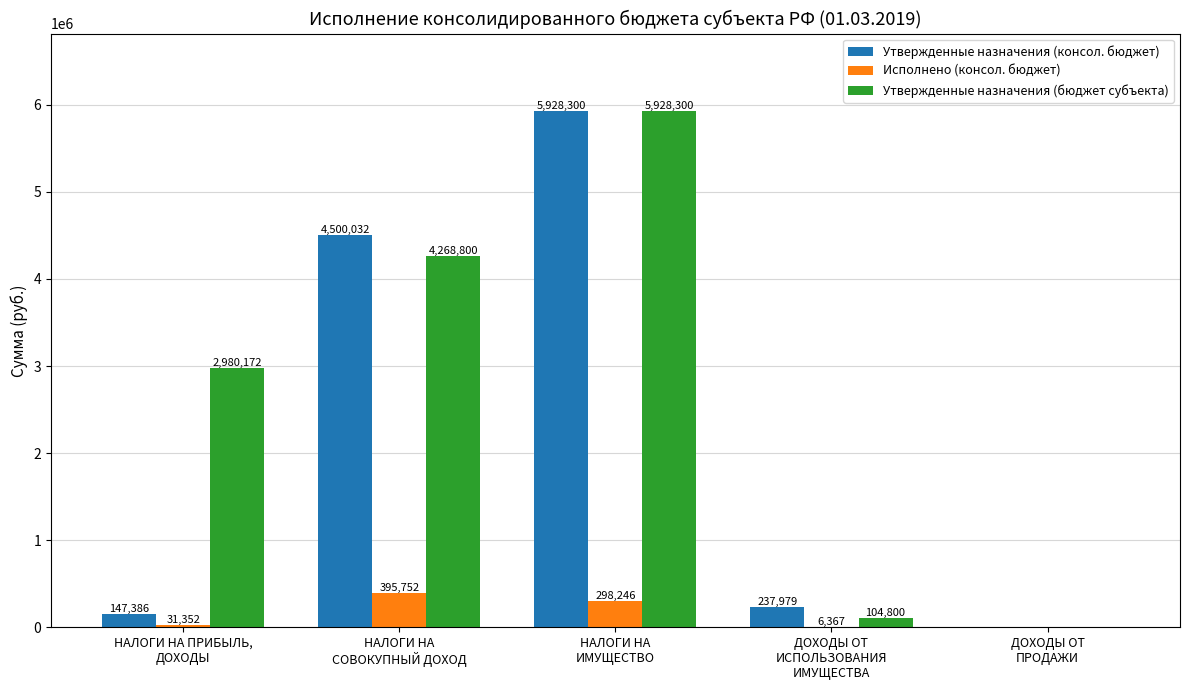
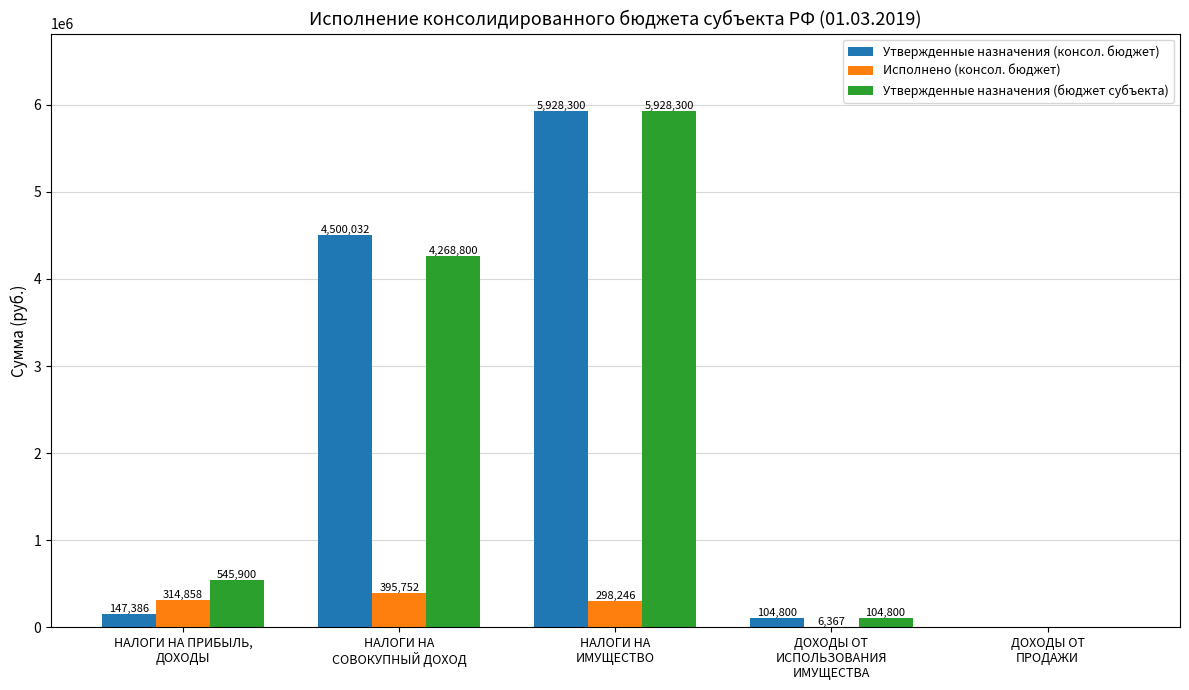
  {
    "Утвержденные назначения (консол. бюджет)": {
      "НАЛОГИ НА ПРИБЫЛЬ, ДОХОДЫ": "147,386",
      "НАЛОГИ НА СОВОКУПНЫЙ ДОХОД": "4,500,032",
      "НАЛОГИ НА ИМУЩЕСТВО": "5,928,300",
-     "ДОХОДЫ ОТ ИСПОЛЬЗОВАНИЯ ИМУЩЕСТВА": "237,979"
+     "ДОХОДЫ ОТ ИСПОЛЬЗОВАНИЯ ИМУЩЕСТВА": "104,800"
    },
    "Исполнено (консол. бюджет)": {
-     "НАЛОГИ НА ПРИБЫЛЬ, ДОХОДЫ": "31,352",
+     "НАЛОГИ НА ПРИБЫЛЬ, ДОХОДЫ": "314,858",
      "НАЛОГИ НА СОВОКУПНЫЙ ДОХОД": "395,752",
      "НАЛОГИ НА ИМУЩЕСТВО": "298,246",
      "ДОХОДЫ ОТ ИСПОЛЬЗОВАНИЯ ИМУЩЕСТВА": "6,367"
    },
    "Утвержденные назначения (бюджет субъекта)": {
-     "НАЛОГИ НА ПРИБЫЛЬ, ДОХОДЫ": "2,980,172",
+     "НАЛОГИ НА ПРИБЫЛЬ, ДОХОДЫ": "545,900",
      "НАЛОГИ НА СОВОКУПНЫЙ ДОХОД": "4,268,800",
      "НАЛОГИ НА ИМУЩЕСТВО": "5,928,300",
      "ДОХОДЫ ОТ ИСПОЛЬЗОВАНИЯ ИМУЩЕСТВА": "104,800"
    }
  }
